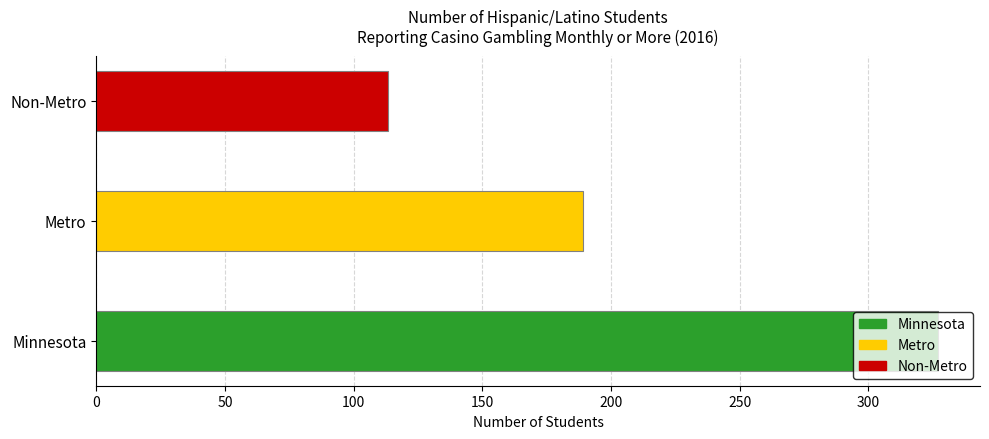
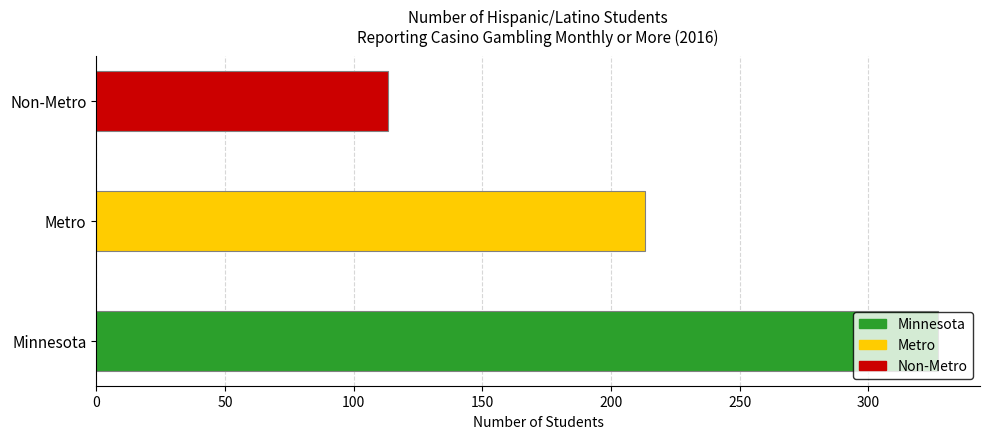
  {
    "Non-Metro": 113,
-   "Metro": 189
+   "Metro": 213
  }
